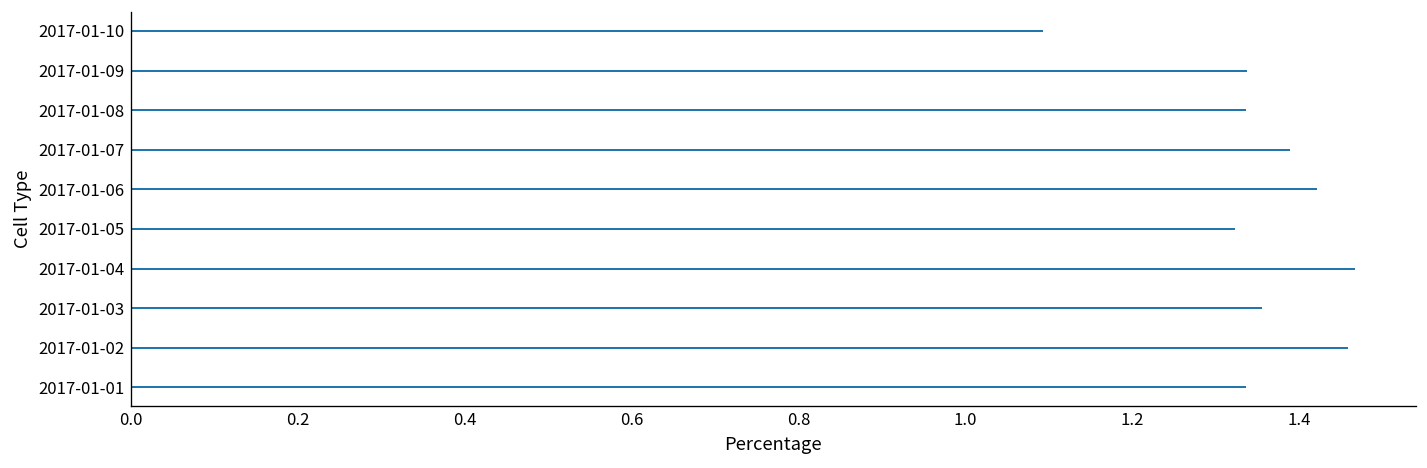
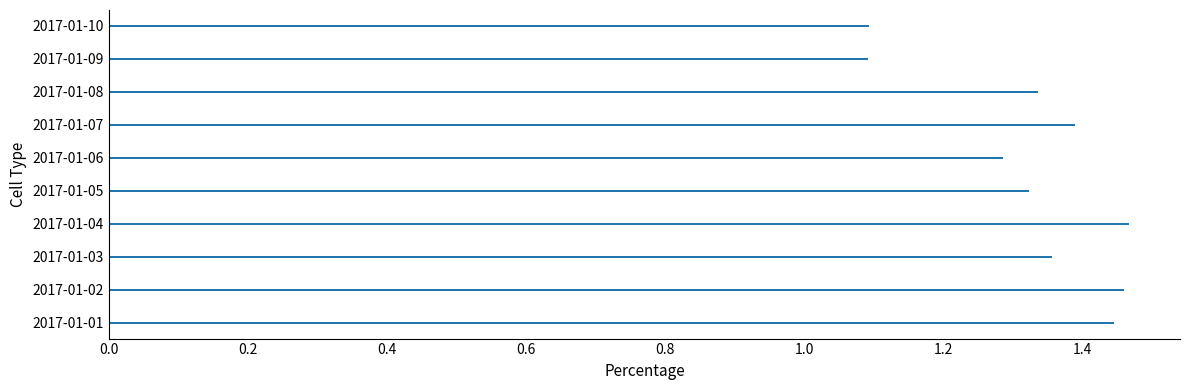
  {
    "2017-01-10": 1.09,
-   "2017-01-09": 1.34,
+   "2017-01-09": 1.09,
    "2017-01-08": 1.34,
    "2017-01-07": 1.39,
-   "2017-01-06": 1.42,
+   "2017-01-06": 1.29,
    "2017-01-05": 1.32,
    "2017-01-04": 1.47,
    "2017-01-03": 1.36,
    "2017-01-02": 1.46,
-   "2017-01-01": 1.34
+   "2017-01-01": 1.44
  }
